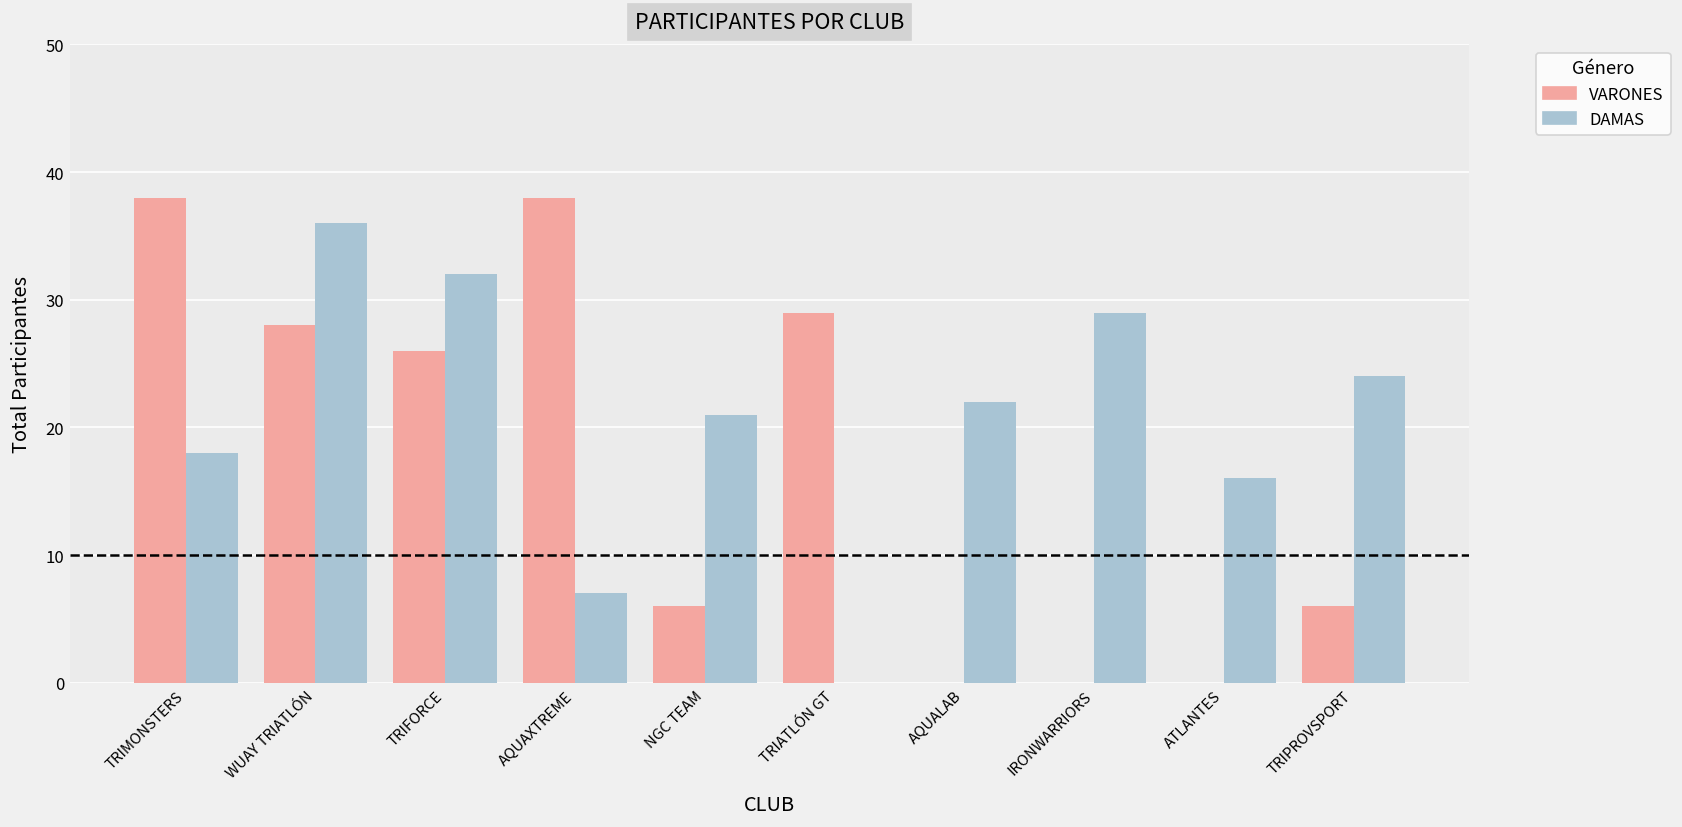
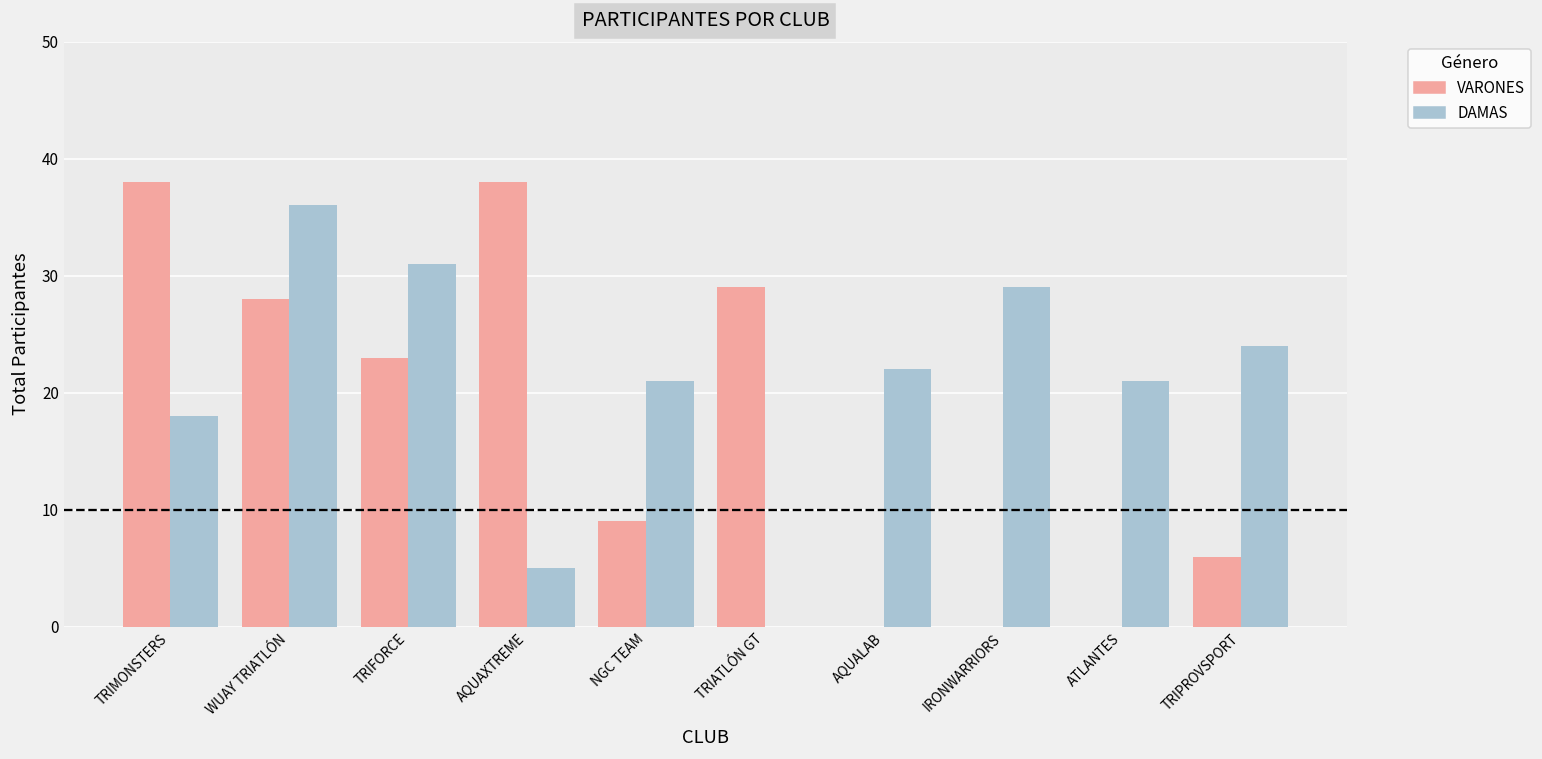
  {
    "VARONES": {
      "TRIMONSTERS": 38,
      "WUAY TRIATLÓN": 28,
-     "TRIFORCE": 26,
+     "TRIFORCE": 23,
      "AQUAXTREME": 38,
-     "NGC TEAM": 6,
+     "NGC TEAM": 9,
      "TRIATLÓN GT": 29,
      "AQUALAB": 0,
      "IRONWARRIORS": 0,
      "ATLANTES": 0,
      "TRIPROVSPORT": 6
    },
    "DAMAS": {
      "TRIMONSTERS": 18,
      "WUAY TRIATLÓN": 36,
-     "TRIFORCE": 32,
-     "AQUAXTREME": 7,
+     "TRIFORCE": 31,
+     "AQUAXTREME": 5,
      "NGC TEAM": 21,
      "TRIATLÓN GT": 0,
      "AQUALAB": 22,
      "IRONWARRIORS": 29,
-     "ATLANTES": 16,
+     "ATLANTES": 21,
      "TRIPROVSPORT": 24
    }
  }
